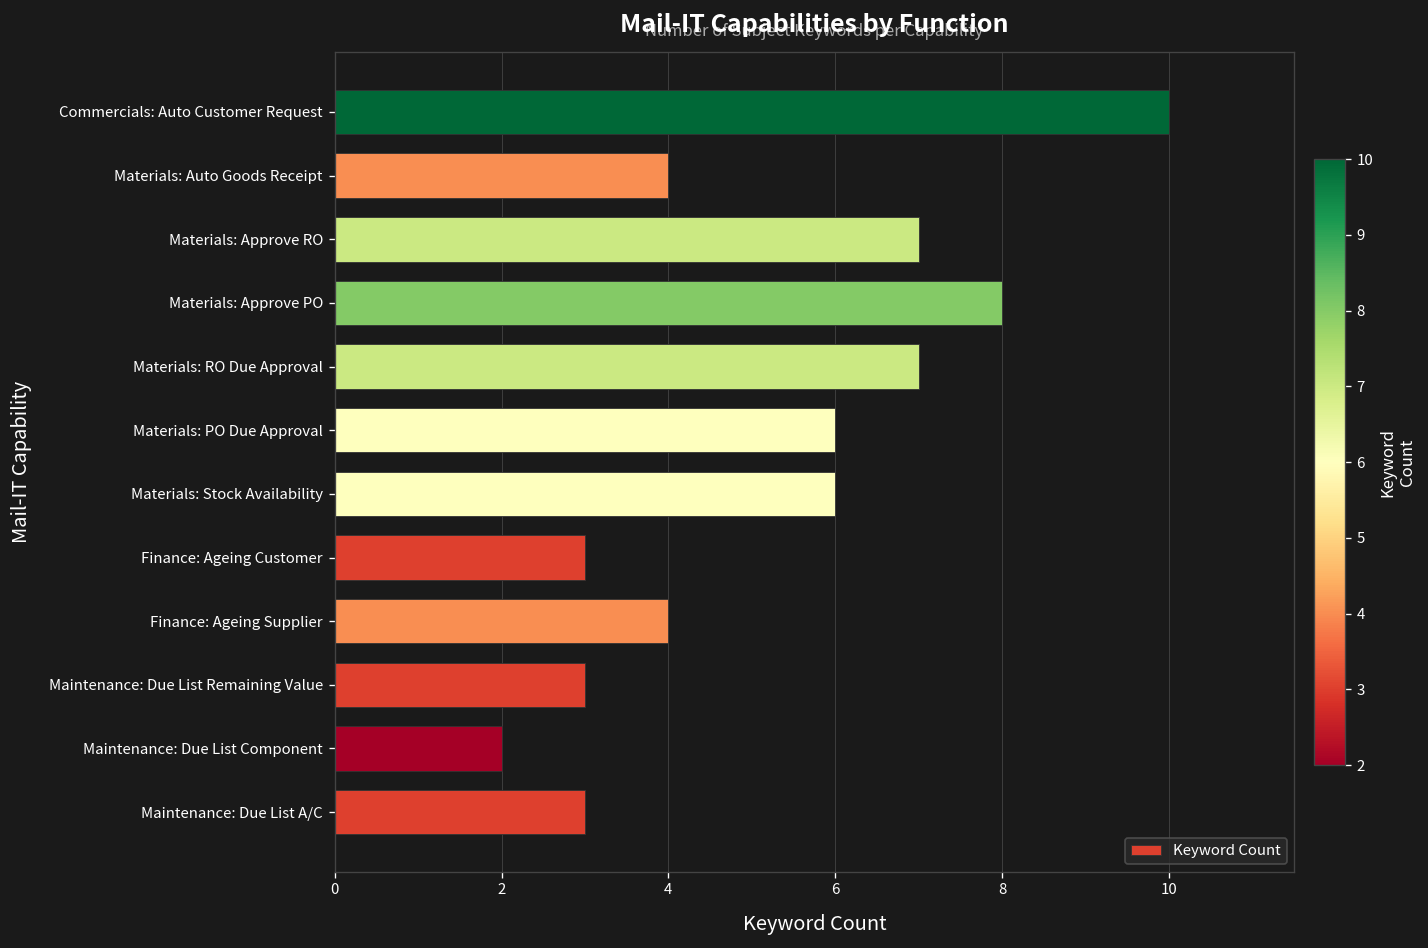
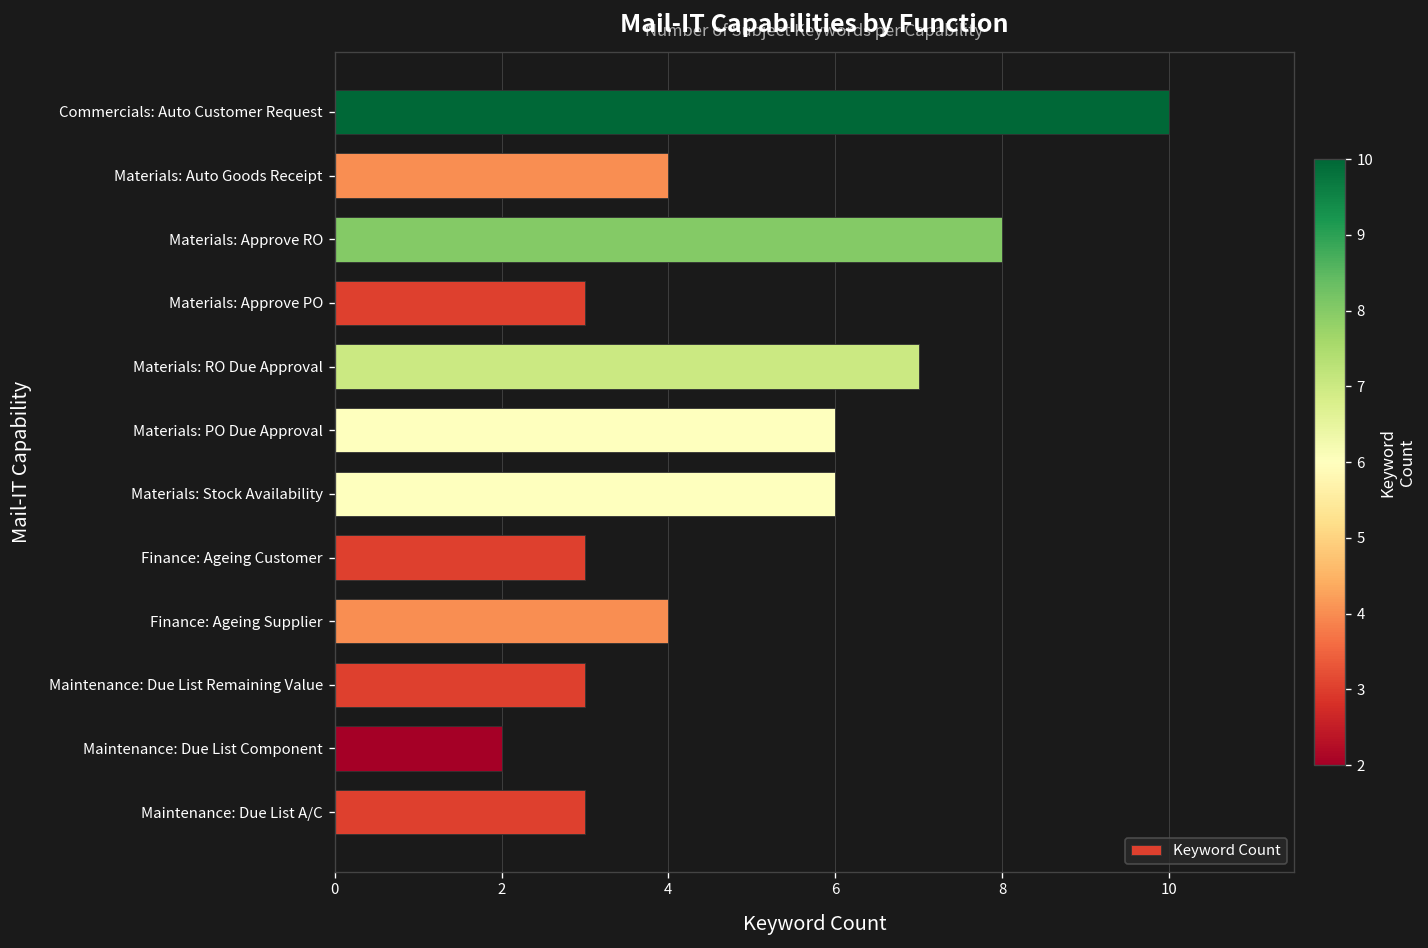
  {
    "Commercials: Auto Customer Request": 10,
    "Materials: Auto Goods Receipt": 4,
-   "Materials: Approve RO": 7,
-   "Materials: Approve PO": 8,
+   "Materials: Approve RO": 8,
+   "Materials: Approve PO": 3,
    "Materials: RO Due Approval": 7,
    "Materials: PO Due Approval": 6,
    "Materials: Stock Availability": 6,
    "Finance: Ageing Customer": 3,
    "Finance: Ageing Supplier": 4,
    "Maintenance: Due List Remaining Value": 3,
    "Maintenance: Due List Component": 2,
    "Maintenance: Due List A/C": 3
  }
